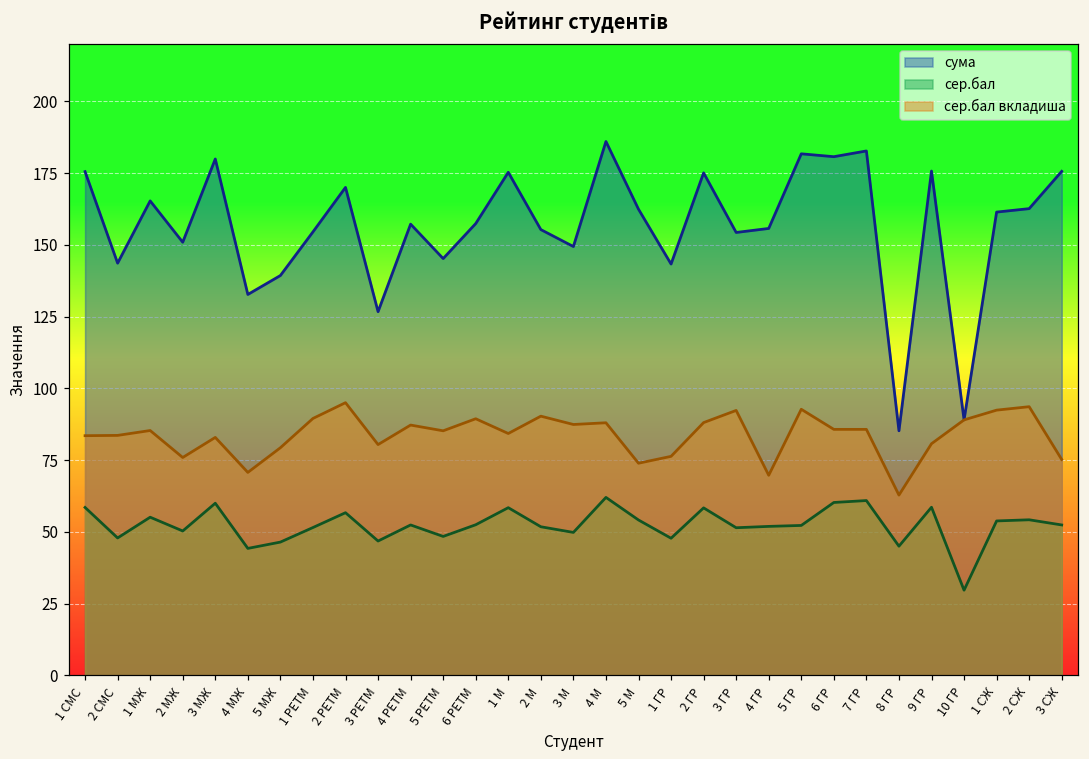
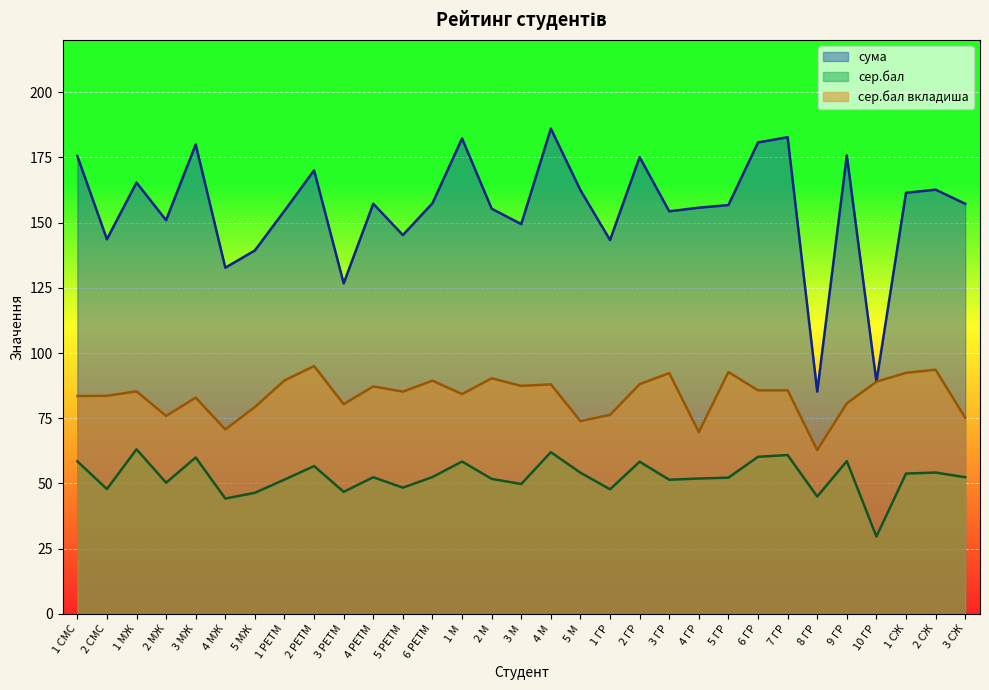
  {
    "сума": {
      "1 СМС": 176,
      "2 СМС": 144,
      "1 МЖ": 165,
      "2 МЖ": 151,
      "3 МЖ": 180,
      "4 МЖ": 133,
      "5 МЖ": 139,
      "1 РЕТМ": 155,
      "2 РЕТМ": 170,
      "3 РЕТМ": 127,
      "4 РЕТМ": 157,
      "5 РЕТМ": 145,
      "6 РЕТМ": 157,
-     "1 М": 175,
+     "1 М": 182,
      "2 М": 155,
      "3 М": 149,
      "4 М": 186,
      "5 М": 162,
      "1 ГР": 143,
      "2 ГР": 175,
      "3 ГР": 154,
      "4 ГР": 156,
-     "5 ГР": 182,
+     "5 ГР": 157,
      "6 ГР": 181,
      "7 ГР": 183,
      "8 ГР": 85,
      "9 ГР": 176,
      "1 СЖ": 161,
      "2 СЖ": 163,
-     "3 СЖ": 176
+     "3 СЖ": 157
    },
    "сер.бал": {
      "1 СМС": 59,
      "2 СМС": 48,
-     "1 МЖ": 55,
+     "1 МЖ": 63,
      "2 МЖ": 50,
      "3 МЖ": 60,
      "4 МЖ": 44,
      "5 МЖ": 46,
      "1 РЕТМ": 52,
      "2 РЕТМ": 57,
      "3 РЕТМ": 47,
      "4 РЕТМ": 52,
      "5 РЕТМ": 48,
      "6 РЕТМ": 52,
      "1 М": 58,
      "2 М": 52,
      "3 М": 50,
      "4 М": 62,
      "5 М": 54,
      "1 ГР": 48,
      "2 ГР": 58,
      "3 ГР": 51,
      "4 ГР": 52,
      "5 ГР": 52,
      "6 ГР": 60,
      "7 ГР": 61,
      "8 ГР": 45,
      "9 ГР": 59,
      "10 ГР": 30,
      "1 СЖ": 54,
      "2 СЖ": 54,
      "3 СЖ": 52
    },
    "сер.бал вкладиша": {
      "1 СМС": 84,
      "2 СМС": 84,
      "1 МЖ": 85,
      "2 МЖ": 76,
      "3 МЖ": 83,
      "4 МЖ": 71,
      "5 МЖ": 79,
      "1 РЕТМ": 90,
      "2 РЕТМ": 95,
      "3 РЕТМ": 80,
      "4 РЕТМ": 87,
      "5 РЕТМ": 85,
      "6 РЕТМ": 89,
      "1 М": 84,
      "2 М": 90,
      "3 М": 87,
      "4 М": 88,
      "5 М": 74,
      "1 ГР": 76,
      "2 ГР": 88,
      "3 ГР": 92,
      "4 ГР": 70,
      "5 ГР": 93,
      "6 ГР": 86,
      "7 ГР": 86,
      "8 ГР": 63,
      "9 ГР": 81,
      "1 СЖ": 92,
      "2 СЖ": 94,
      "3 СЖ": 75
    }
  }
